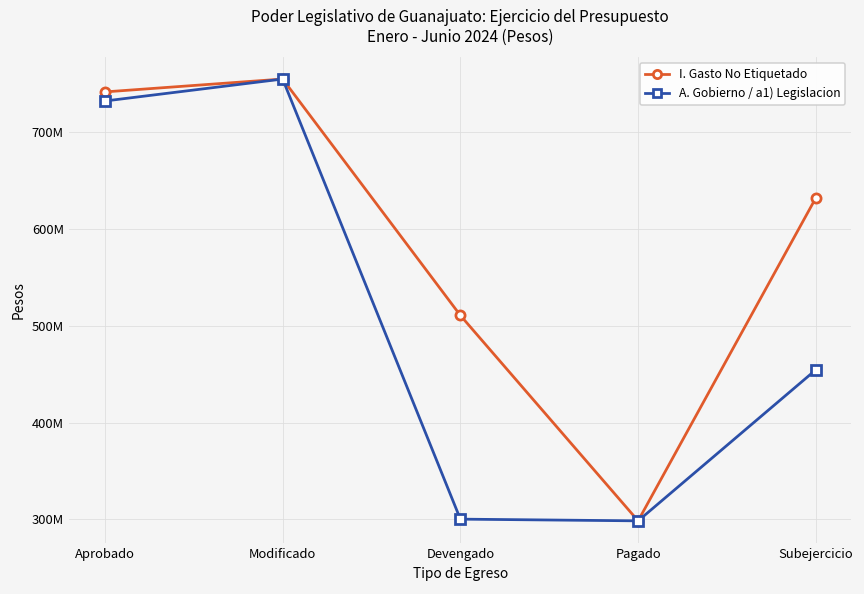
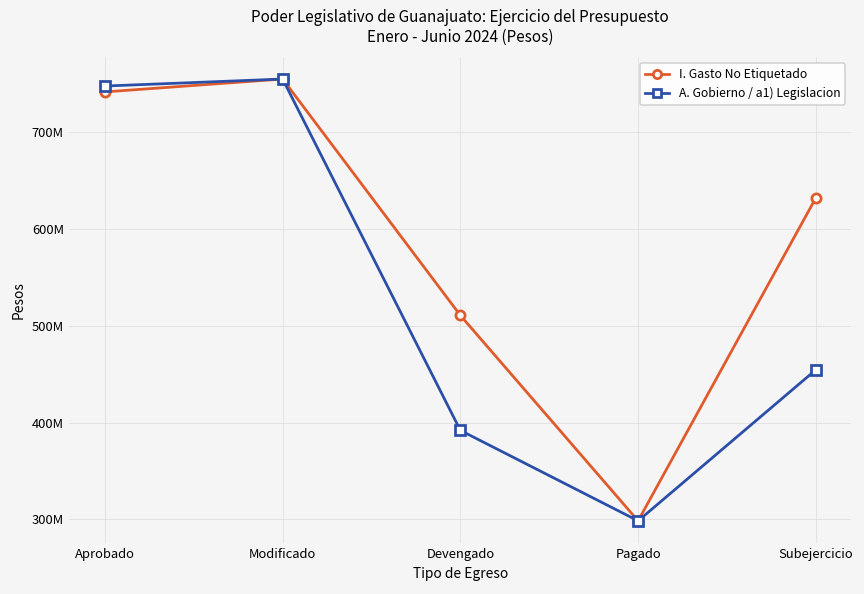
  {
    "I. Gasto No Etiquetado": {
      "Aprobado": 740000000,
      "Devengado": 510000000,
      "Subejercicio": 630000000
    },
    "A. Gobierno / a1) Legislacion": {
-     "Aprobado": 730000000,
-     "Devengado": 300000000,
+     "Aprobado": 750000000,
+     "Devengado": 390000000,
      "Subejercicio": 450000000
    }
  }
